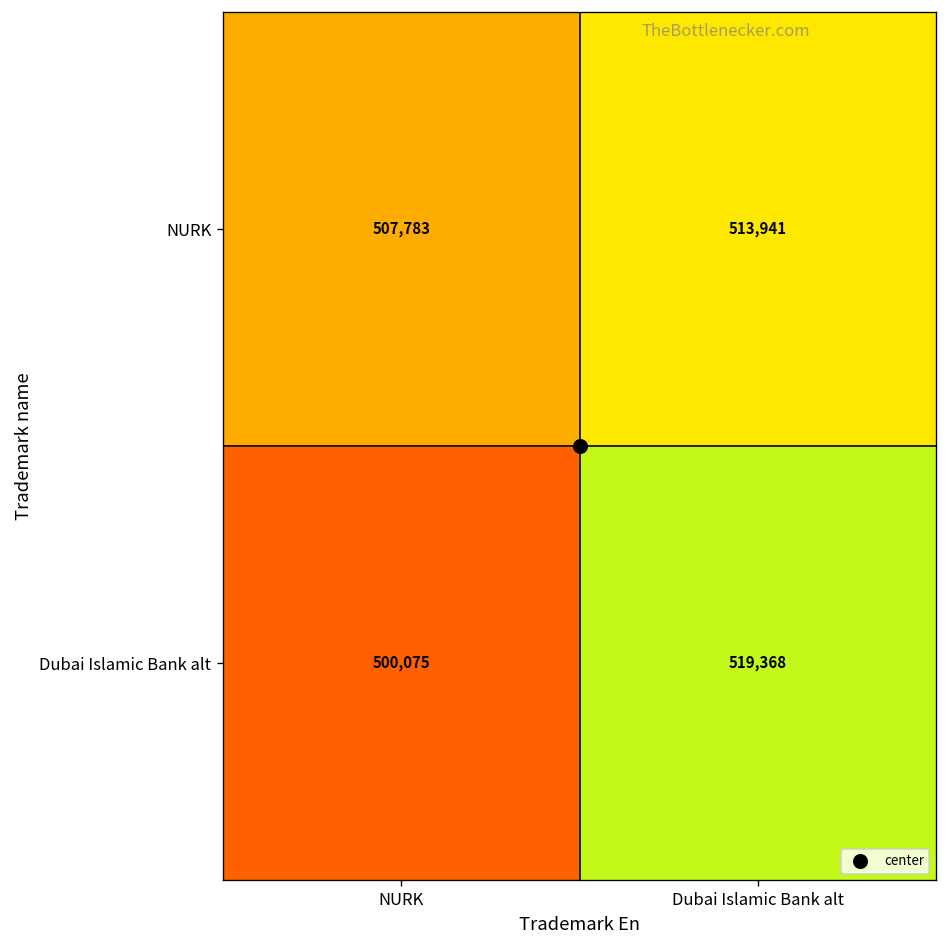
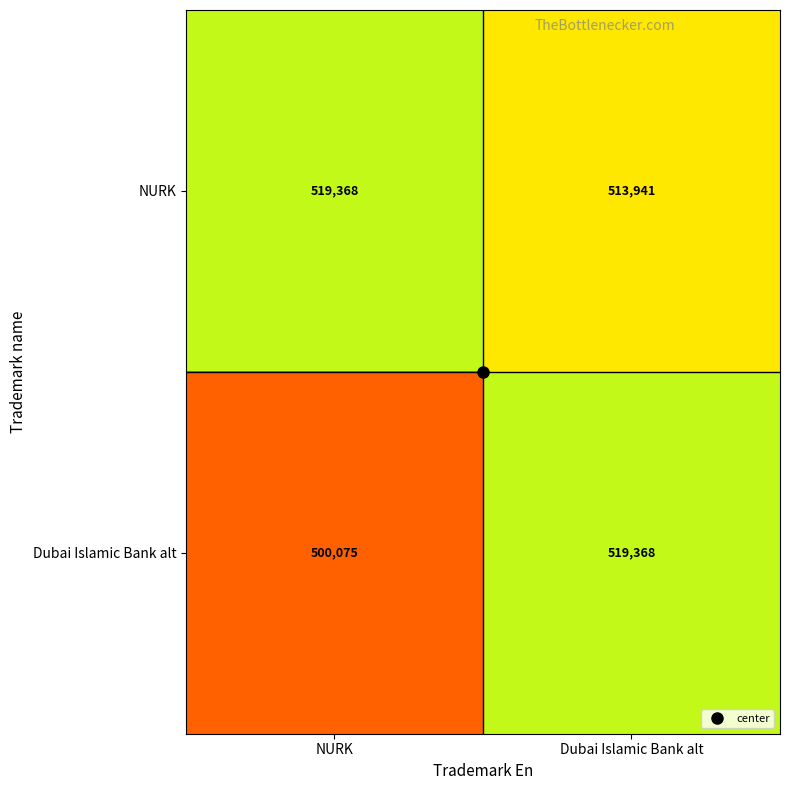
  {
    "NURK": {
-     "NURK": "507,783",
+     "NURK": "519,368",
      "Dubai Islamic Bank alt": "513,941"
    },
    "Dubai Islamic Bank alt": {
      "NURK": "500,075",
      "Dubai Islamic Bank alt": "519,368"
    }
  }
